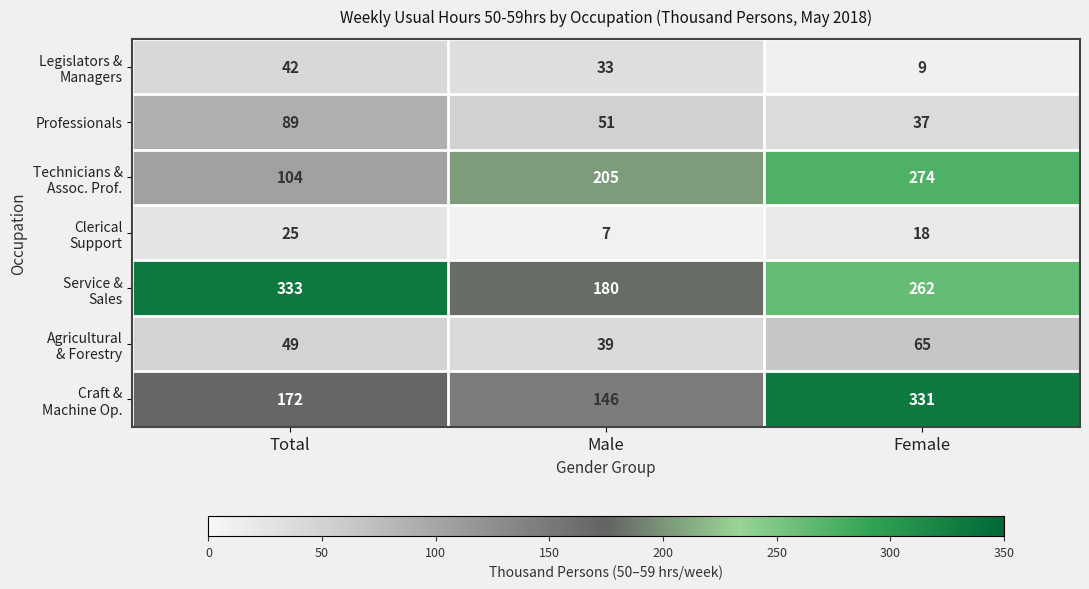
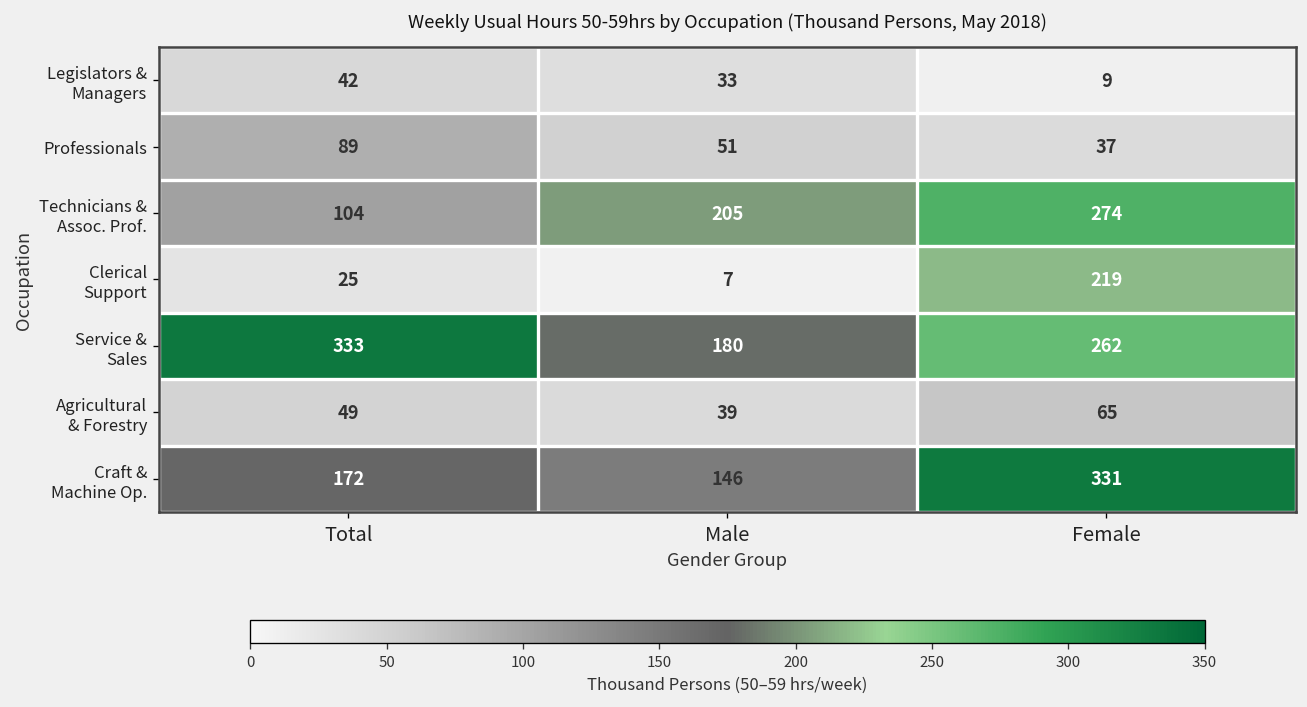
  {
    "Legislators & Managers": {
      "Total": 42,
      "Male": 33,
      "Female": 9
    },
    "Professionals": {
      "Total": 89,
      "Male": 51,
      "Female": 37
    },
    "Technicians & Assoc. Prof.": {
      "Total": 104,
      "Male": 205,
      "Female": 274
    },
    "Clerical Support": {
      "Total": 25,
      "Male": 7,
-     "Female": 18
+     "Female": 219
    },
    "Service & Sales": {
      "Total": 333,
      "Male": 180,
      "Female": 262
    },
    "Agricultural & Forestry": {
      "Total": 49,
      "Male": 39,
      "Female": 65
    },
    "Craft & Machine Op.": {
      "Total": 172,
      "Male": 146,
      "Female": 331
    }
  }
